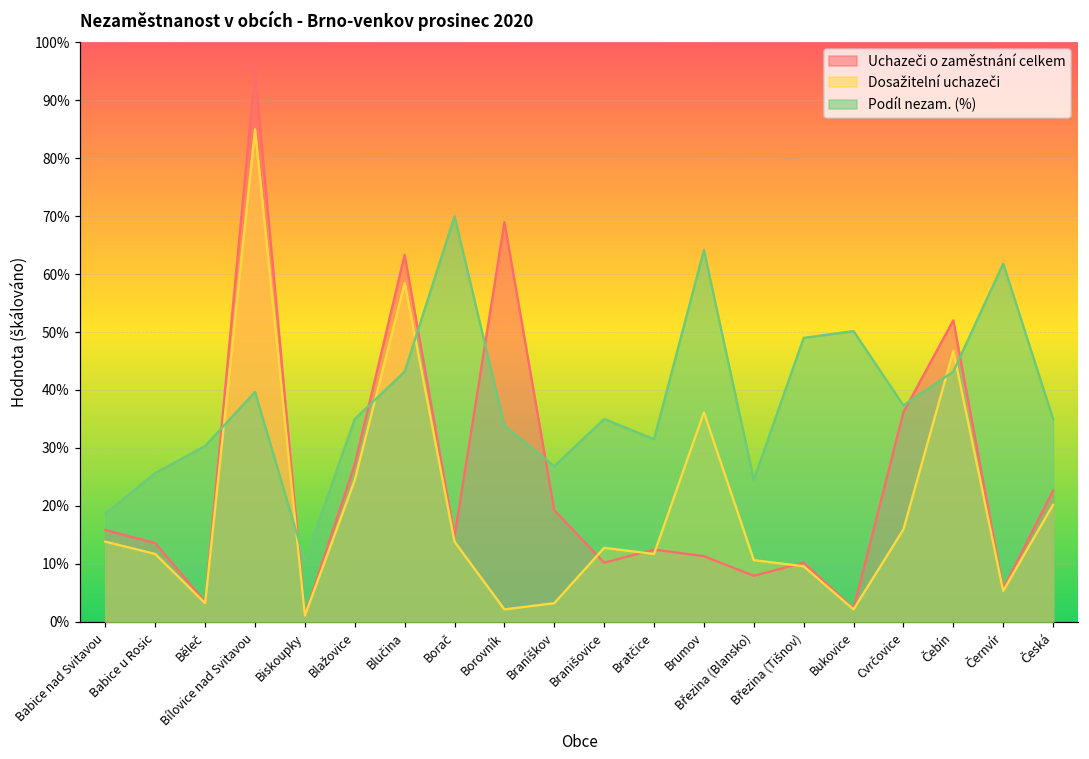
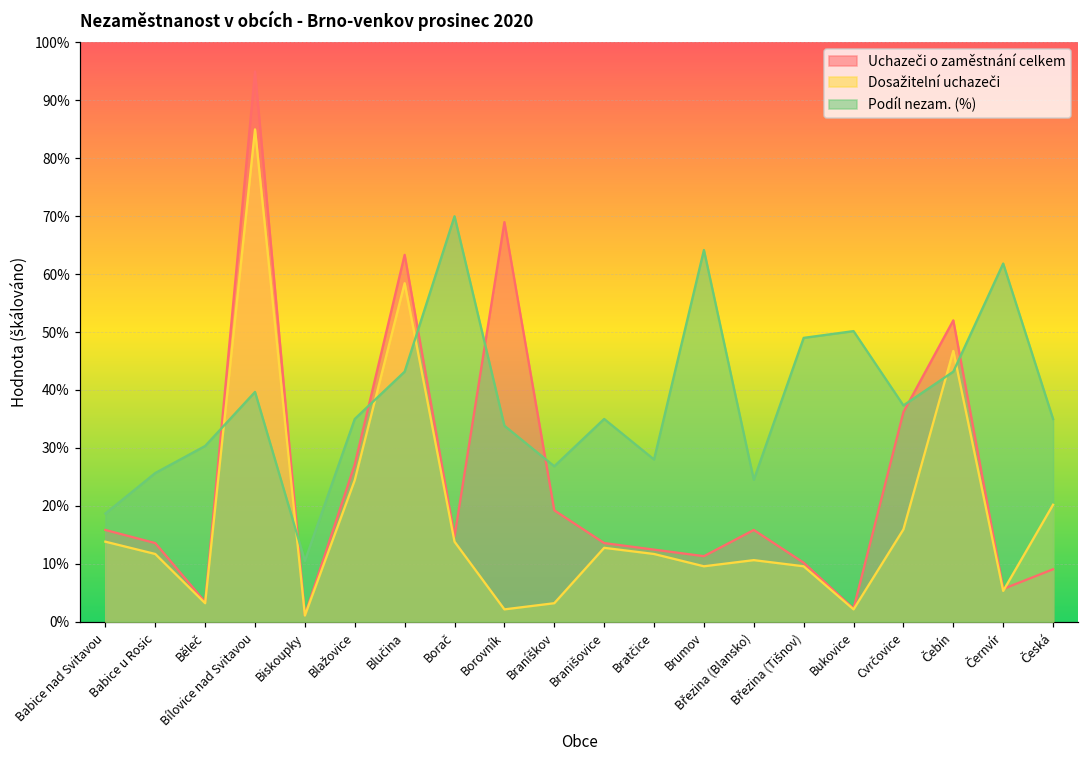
  {
    "Uchazeči o zaměstnání celkem": {
      "Babice nad Svitavou": "16%",
      "Babice u Rosic": "14%",
      "Bílovice nad Svitavou": "95%",
      "Blažovice": "27%",
      "Blučina": "63%",
      "Borač": "15%",
      "Borovník": "69%",
      "Braníškov": "19%",
-     "Branišovice": "10%",
+     "Branišovice": "14%",
      "Bratčice": "12%",
      "Brumov": "11%",
-     "Březina (Blansko)": "8%",
+     "Březina (Blansko)": "16%",
      "Březina (Tišnov)": "10%",
      "Cvrčovice": "36%",
      "Čebín": "52%",
-     "Česká": "23%"
+     "Česká": "9%"
    },
    "Dosažitelní uchazeči": {
      "Babice nad Svitavou": "14%",
      "Babice u Rosic": "12%",
      "Bílovice nad Svitavou": "85%",
      "Blažovice": "24%",
      "Blučina": "58%",
      "Borač": "14%",
      "Borovník": "2%",
      "Braníškov": "3%",
      "Branišovice": "13%",
      "Bratčice": "12%",
-     "Brumov": "36%",
+     "Brumov": "10%",
      "Březina (Blansko)": "11%",
      "Březina (Tišnov)": "10%",
      "Cvrčovice": "16%",
      "Čebín": "47%",
      "Česká": "20%"
    },
    "Podíl nezam. (%)": {
      "Babice nad Svitavou": "19%",
      "Babice u Rosic": "26%",
      "Běleč": "30%",
      "Bílovice nad Svitavou": "40%",
      "Biskoupky": "11%",
      "Blažovice": "35%",
      "Blučina": "43%",
      "Borač": "70%",
      "Borovník": "34%",
      "Braníškov": "27%",
      "Branišovice": "35%",
-     "Bratčice": "32%",
+     "Bratčice": "28%",
      "Brumov": "64%",
      "Březina (Blansko)": "25%",
      "Březina (Tišnov)": "49%",
      "Bukovice": "50%",
      "Cvrčovice": "37%",
      "Čebín": "43%",
      "Černvír": "62%",
      "Česká": "35%"
    }
  }
